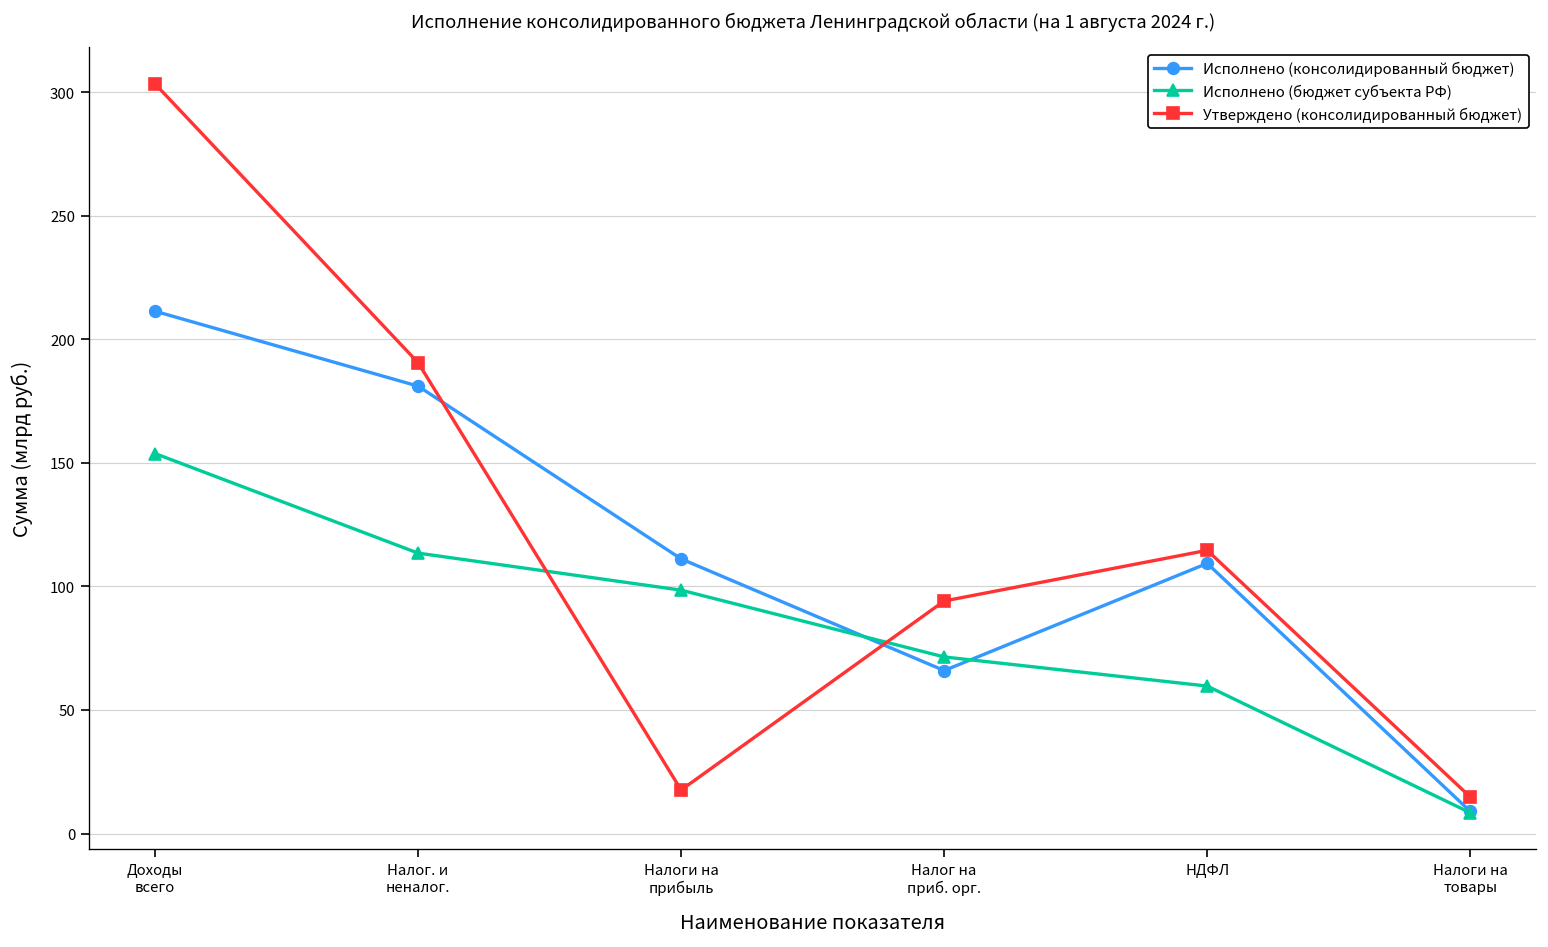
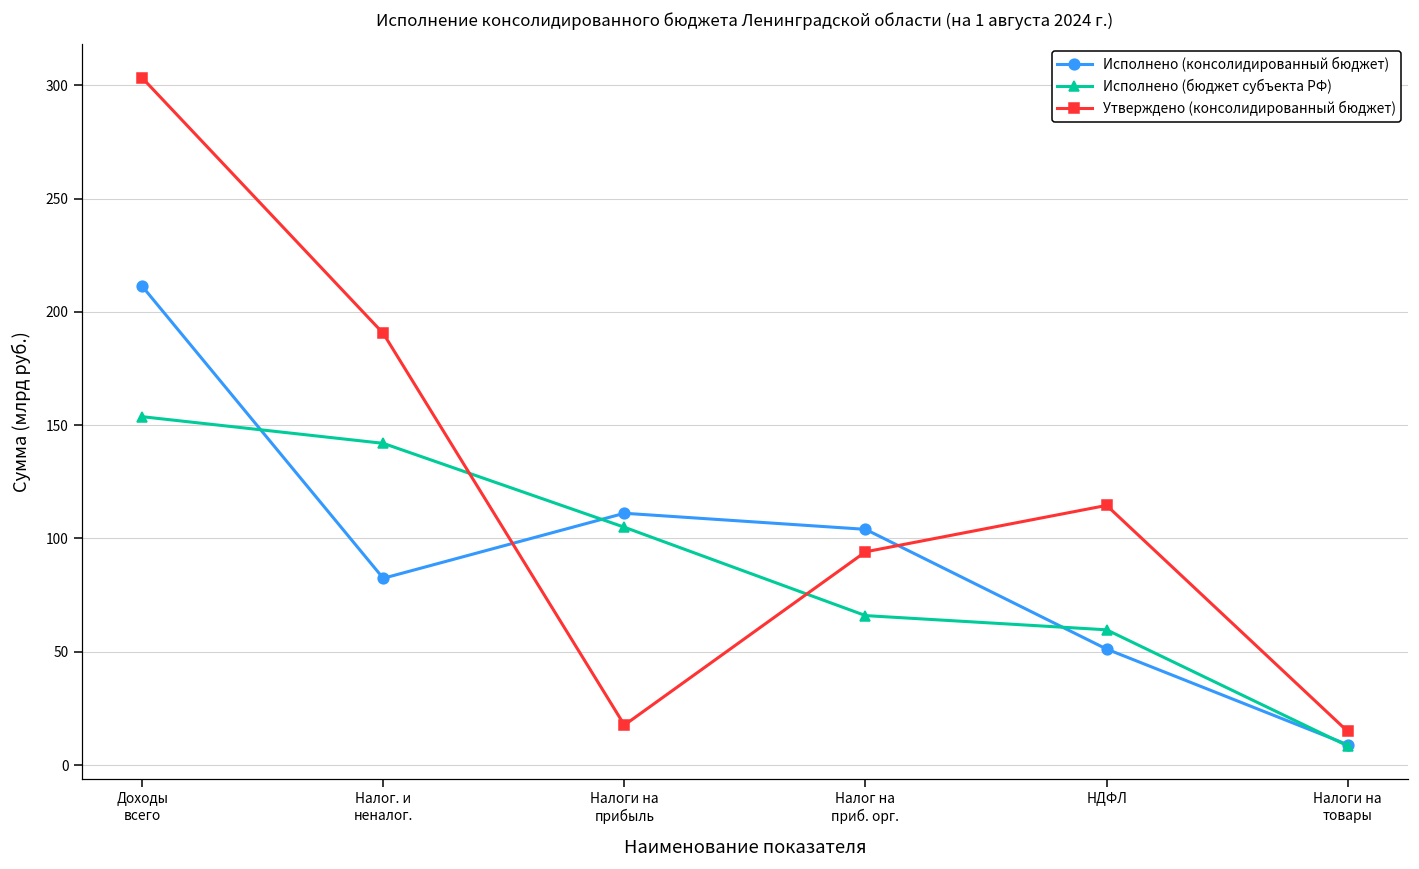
  {
    "Исполнено (консолидированный бюджет)": {
      "Доходы всего": 211,
-     "Налог. и неналог.": 181,
+     "Налог. и неналог.": 82,
      "Налоги на прибыль": 111,
-     "Налог на приб. орг.": 66,
-     "НДФЛ": 109
+     "Налог на приб. орг.": 104,
+     "НДФЛ": 51
    },
    "Исполнено (бюджет субъекта РФ)": {
      "Доходы всего": 154,
-     "Налог. и неналог.": 113,
-     "Налоги на прибыль": 98,
-     "Налог на приб. орг.": 71,
+     "Налог. и неналог.": 142,
+     "Налоги на прибыль": 105,
+     "Налог на приб. орг.": 66,
      "НДФЛ": 60
    },
    "Утверждено (консолидированный бюджет)": {
      "Доходы всего": 303,
      "Налог. и неналог.": 191,
      "Налоги на прибыль": 18,
      "Налог на приб. орг.": 94,
      "НДФЛ": 115,
      "Налоги на товары": 15
    }
  }
